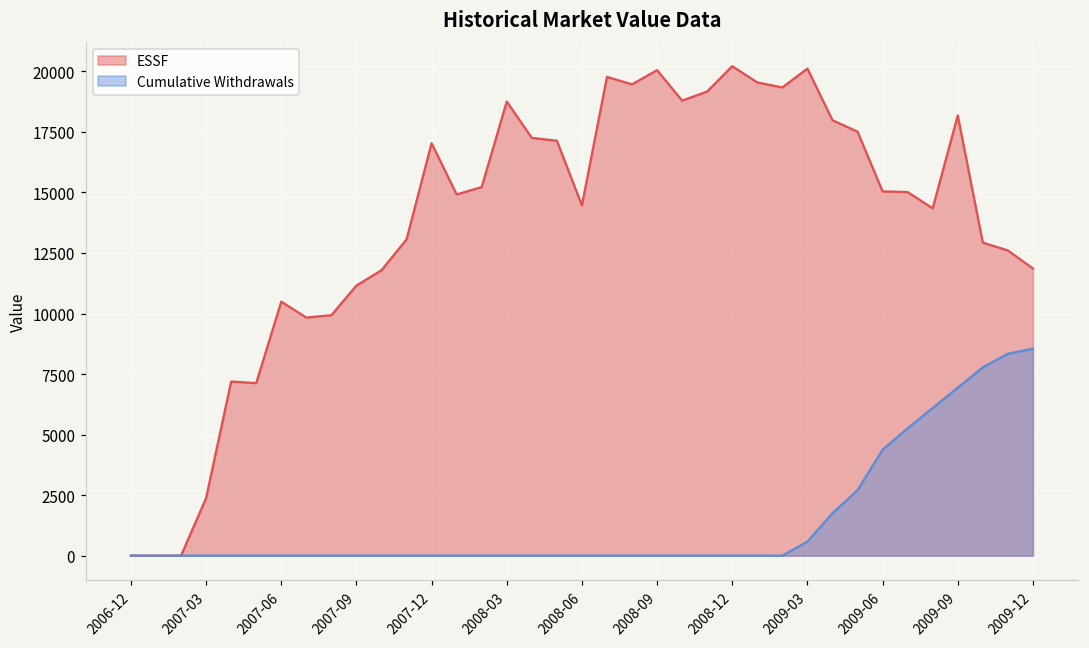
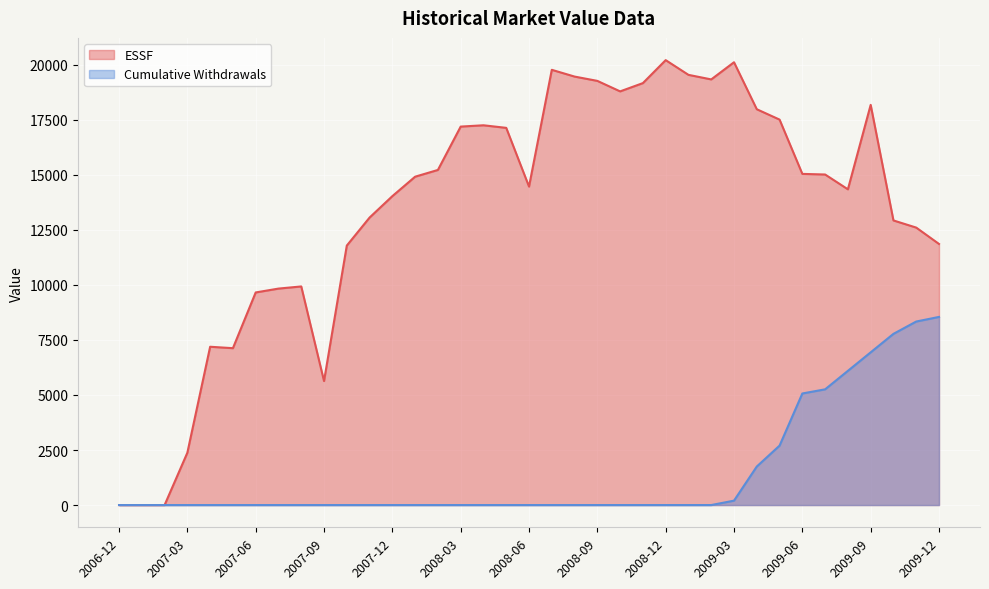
  {
    "ESSF": {
      "2007-03": 2400,
-     "2007-06": 10500,
-     "2007-09": 11200,
-     "2007-12": 17000,
-     "2008-03": 18800,
+     "2007-06": 9700,
+     "2007-09": 5600,
+     "2007-12": 14000,
+     "2008-03": 17200,
      "2008-06": 14500,
-     "2008-09": 20100,
+     "2008-09": 19300,
      "2008-12": 20200,
      "2009-03": 20100,
      "2009-06": 15000,
      "2009-09": 18200,
      "2009-12": 11900
    },
    "Cumulative Withdrawals": {
      "2007-03": 0,
      "2007-06": 0,
      "2007-09": 0,
      "2007-12": 0,
      "2008-03": 0,
      "2008-06": 0,
      "2008-09": 0,
      "2008-12": 0,
-     "2009-03": 600,
-     "2009-06": 4400,
+     "2009-03": 200,
+     "2009-06": 5100,
      "2009-09": 6900,
      "2009-12": 8500
    }
  }
